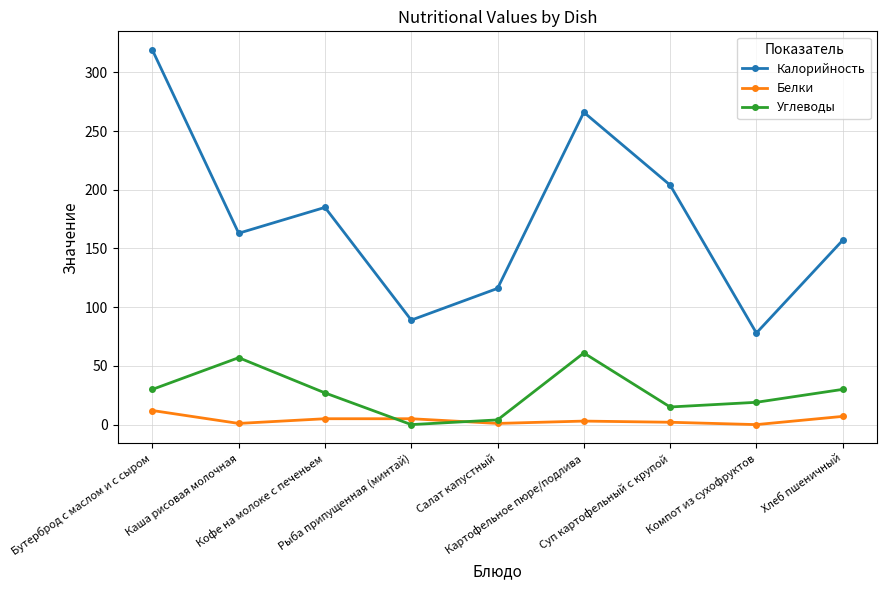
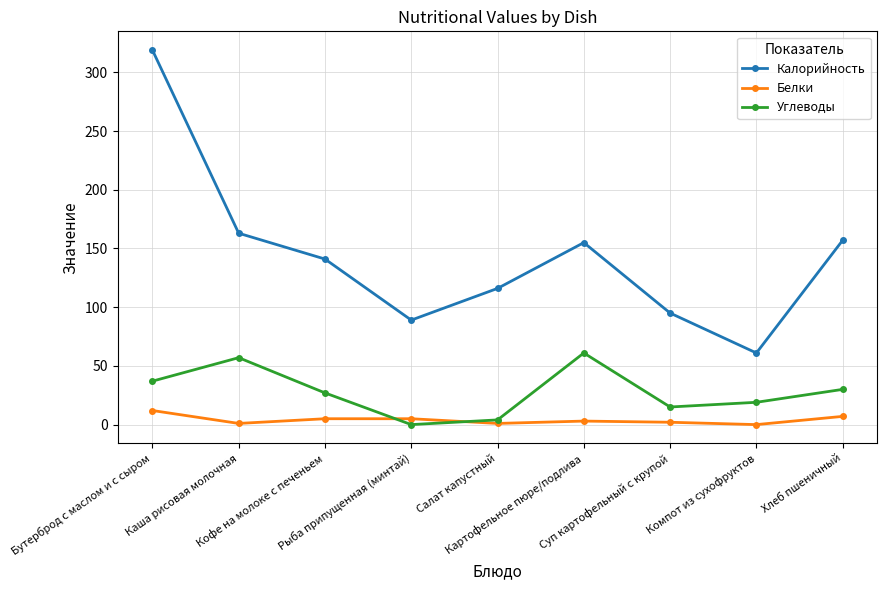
  {
    "Калорийность": {
      "Бутерброд с маслом и с сыром": 319,
      "Каша рисовая молочная": 163,
-     "Кофе на молоке с печеньем": 185,
+     "Кофе на молоке с печеньем": 141,
      "Рыба припущенная (минтай)": 89,
      "Салат капустный": 116,
-     "Картофельное пюре/подлива": 266,
-     "Суп картофельный с крупой": 204,
-     "Компот из сухофруктов": 78,
+     "Картофельное пюре/подлива": 155,
+     "Суп картофельный с крупой": 95,
+     "Компот из сухофруктов": 61,
      "Хлеб пшеничный": 157
    },
    "Белки": {
      "Бутерброд с маслом и с сыром": 12,
      "Каша рисовая молочная": 1,
      "Кофе на молоке с печеньем": 5,
      "Рыба припущенная (минтай)": 5,
      "Салат капустный": 1,
      "Картофельное пюре/подлива": 3,
      "Суп картофельный с крупой": 2,
      "Компот из сухофруктов": 0,
      "Хлеб пшеничный": 7
    },
    "Углеводы": {
-     "Бутерброд с маслом и с сыром": 30,
+     "Бутерброд с маслом и с сыром": 37,
      "Каша рисовая молочная": 57,
      "Кофе на молоке с печеньем": 27,
      "Рыба припущенная (минтай)": 0,
      "Салат капустный": 4,
      "Картофельное пюре/подлива": 61,
      "Суп картофельный с крупой": 15,
      "Компот из сухофруктов": 19,
      "Хлеб пшеничный": 30
    }
  }
